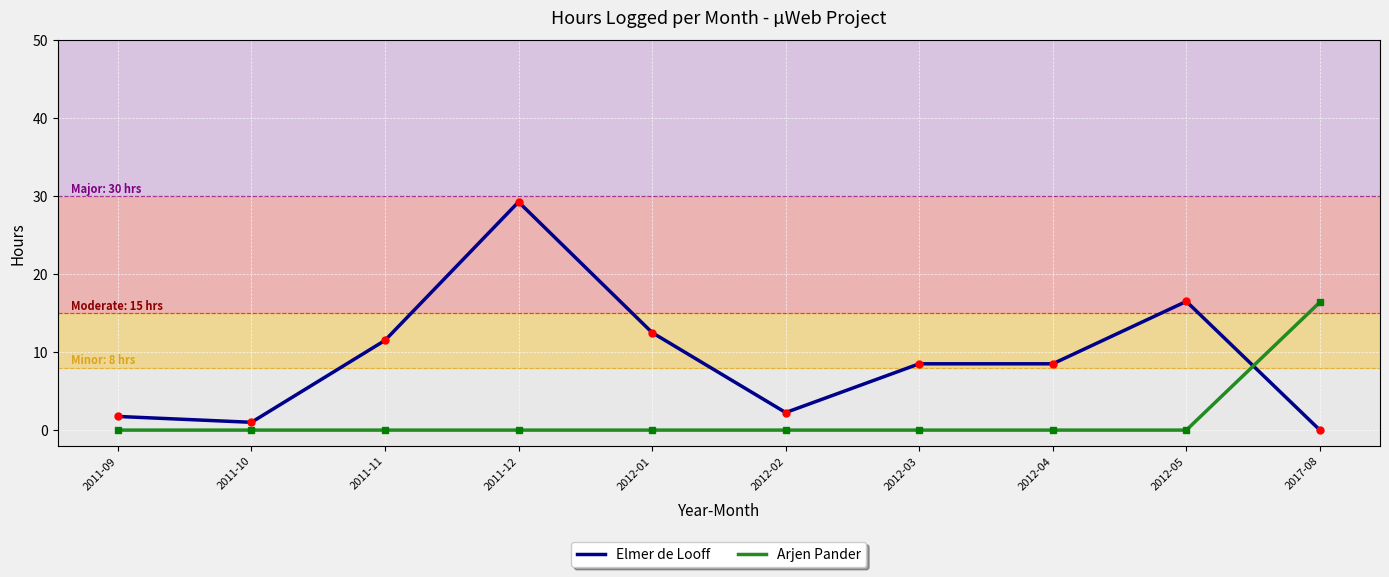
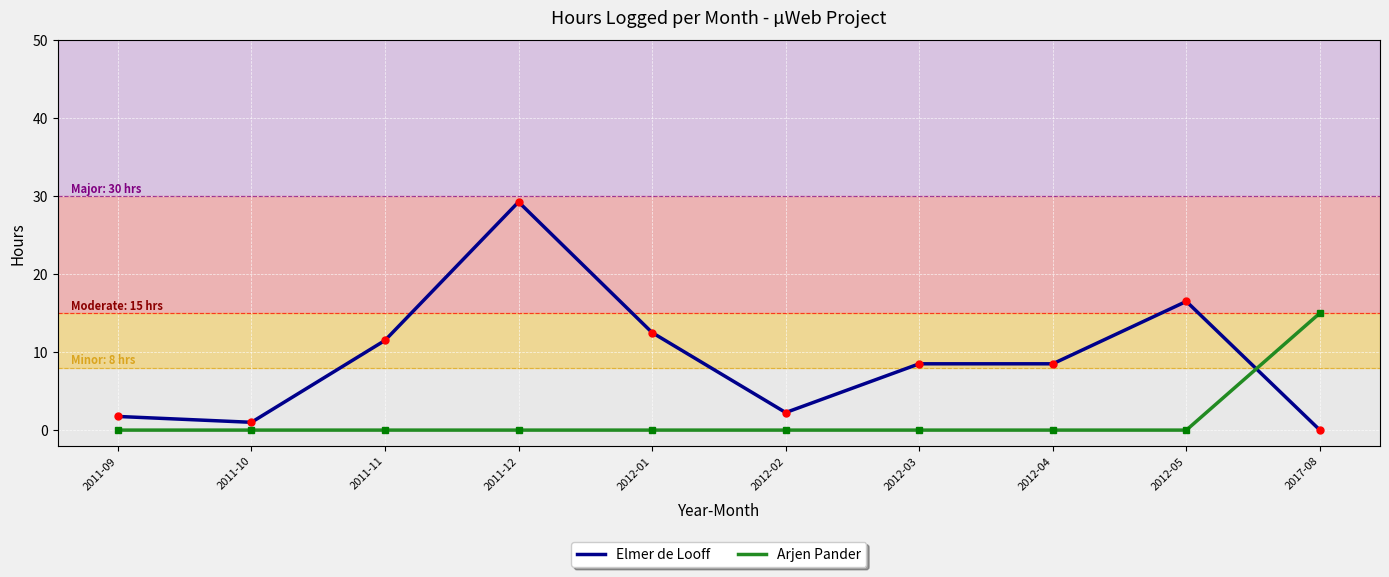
  {
    "Elmer de Looff": {
      "2011-09": 2,
      "2011-10": 1,
      "2011-11": 12,
      "2011-12": 29,
      "2012-01": 13,
      "2012-02": 2,
      "2012-03": 9,
      "2012-04": 9,
      "2012-05": 17,
      "2017-08": 0
    },
    "Arjen Pander": {
      "2011-09": 0,
      "2011-10": 0,
      "2011-11": 0,
      "2011-12": 0,
      "2012-01": 0,
      "2012-02": 0,
      "2012-03": 0,
      "2012-04": 0,
      "2012-05": 0,
-     "2017-08": 16
+     "2017-08": 15
    }
  }
